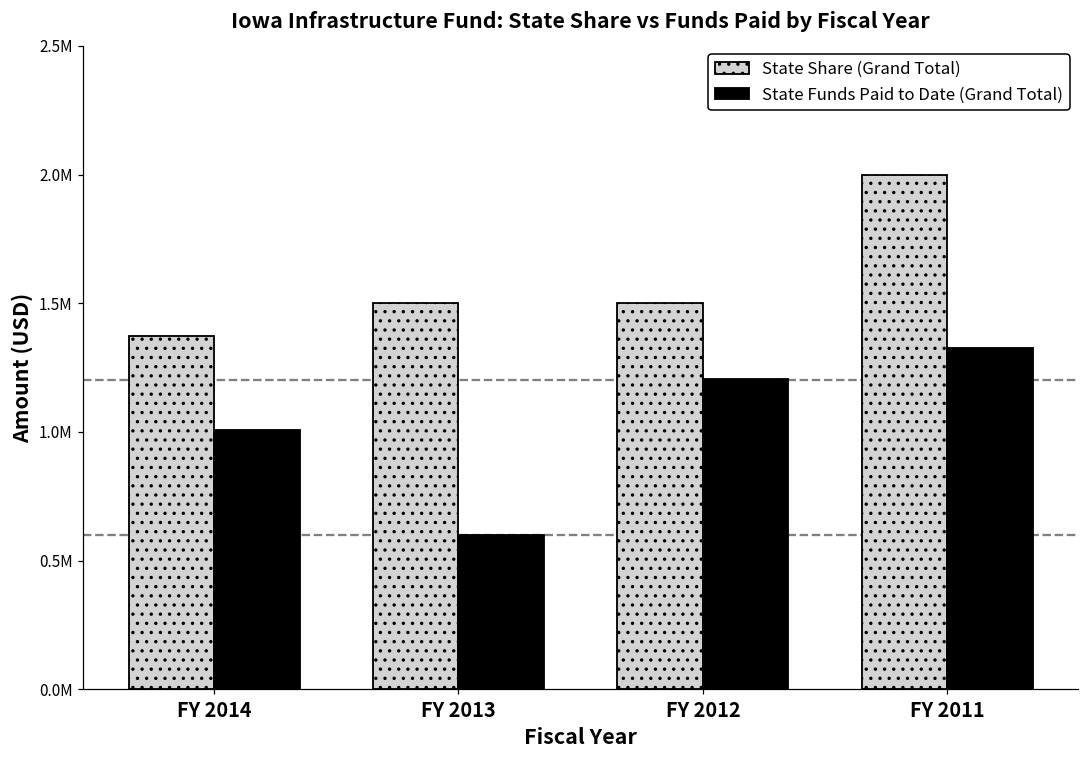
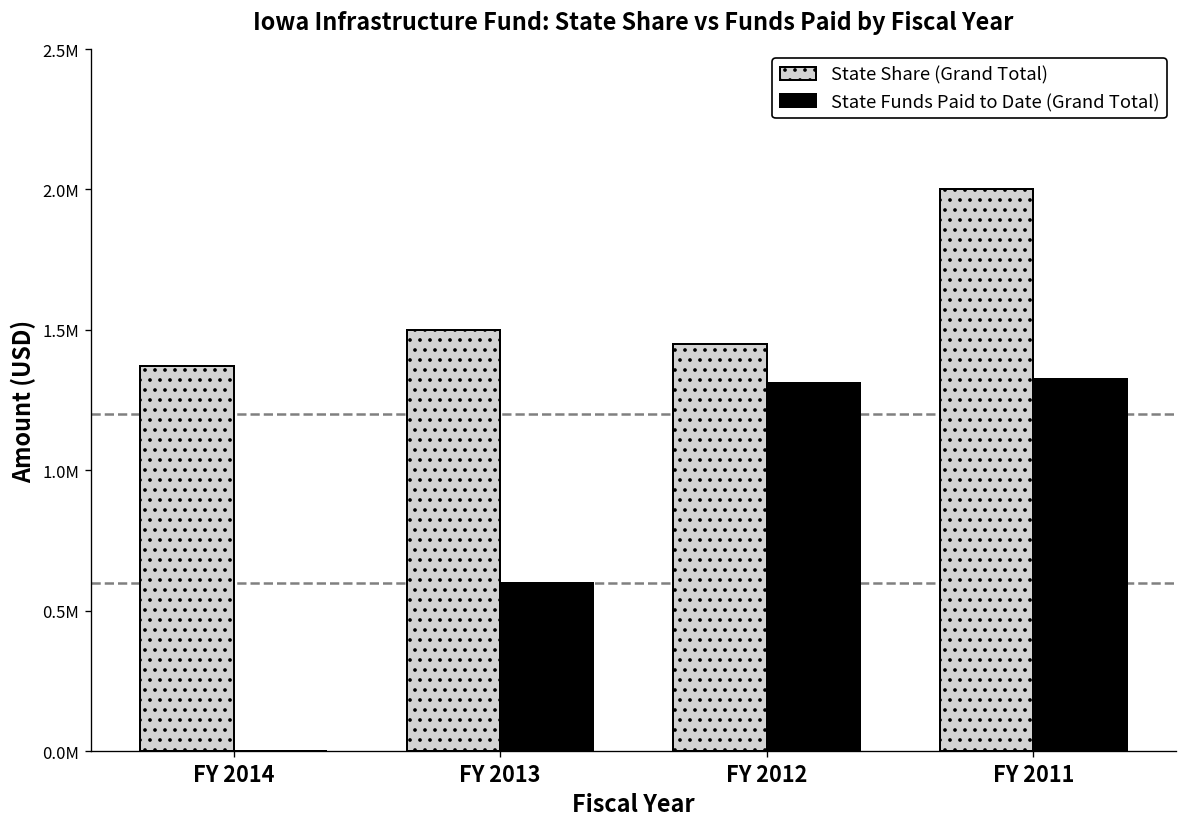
  {
    "State Share (Grand Total)": {
      "FY 2014": 1370000,
      "FY 2013": 1500000,
-     "FY 2012": 1500000,
+     "FY 2012": 1450000,
      "FY 2011": 2000000
    },
    "State Funds Paid to Date (Grand Total)": {
-     "FY 2014": 1010000,
+     "FY 2014": 0,
      "FY 2013": 600000,
-     "FY 2012": 1210000,
+     "FY 2012": 1310000,
      "FY 2011": 1330000
    }
  }
